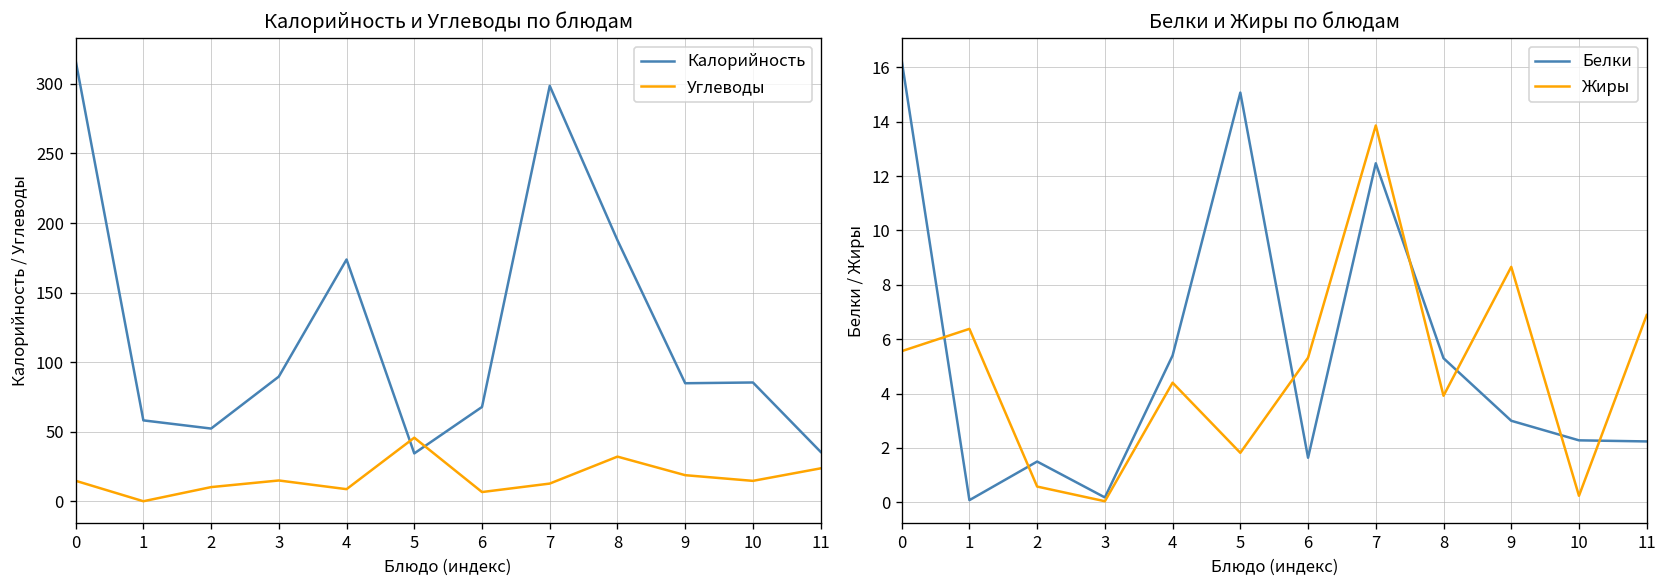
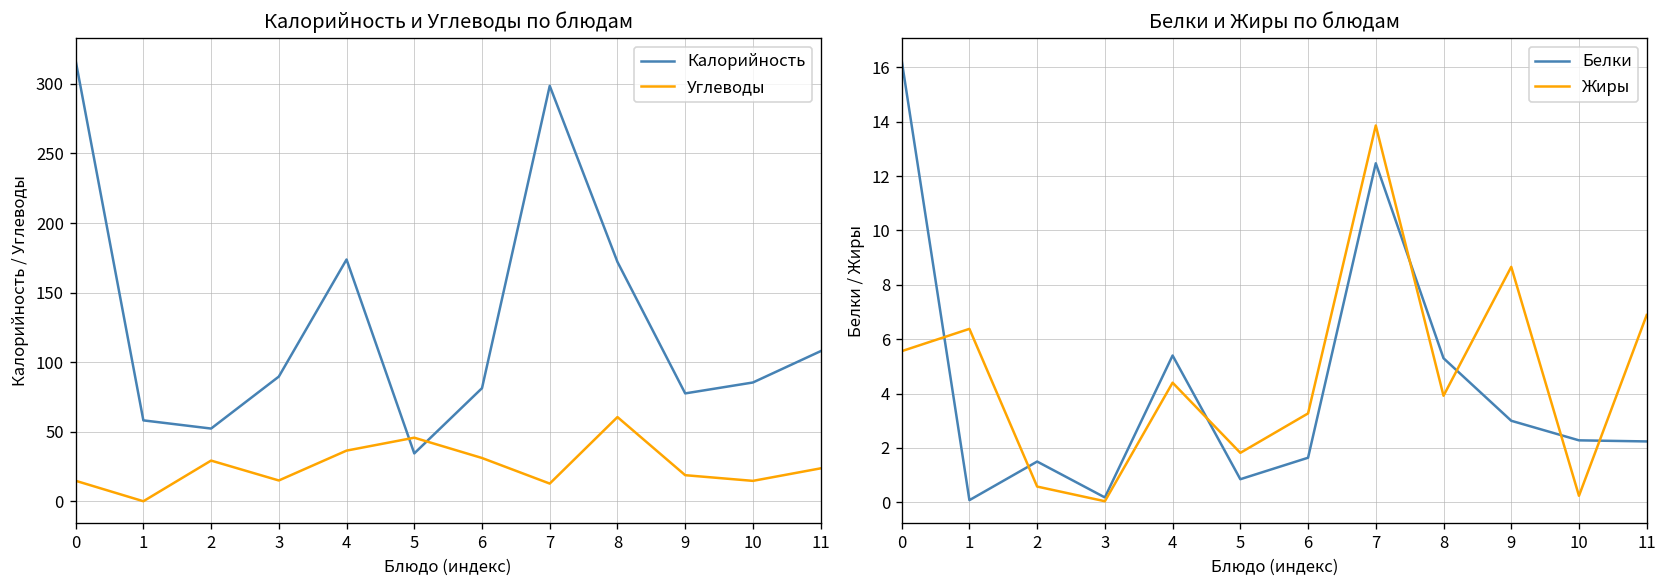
  {
    "Калорийность и Углеводы по блюдам": {
      "Калорийность": {
        "0": 317,
        "1": 58,
        "2": 52,
        "3": 90,
        "4": 174,
        "5": 34,
-       "6": 68,
+       "6": 81,
        "7": 299,
-       "8": 188,
-       "9": 85,
+       "8": 172,
+       "9": 78,
        "10": 85,
-       "11": 36
+       "11": 108
      },
      "Углеводы": {
        "0": 15,
        "1": 0,
-       "2": 10,
+       "2": 29,
        "3": 15,
-       "4": 9,
+       "4": 37,
        "5": 46,
-       "6": 7,
+       "6": 31,
        "7": 13,
-       "8": 32,
+       "8": 61,
        "9": 19,
        "10": 15,
        "11": 24
      }
    },
    "Белки и Жиры по блюдам": {
      "Белки": {
        "0": 16.3,
        "1": 0.1,
        "2": 1.5,
        "3": 0.2,
        "4": 5.4,
-       "5": 15.1,
+       "5": 0.9,
        "6": 1.6,
        "7": 12.5,
        "8": 5.3,
        "9": 3.0,
        "10": 2.3,
        "11": 2.2
      },
      "Жиры": {
        "0": 5.6,
        "1": 6.4,
        "2": 0.6,
        "3": 0.0,
        "4": 4.4,
        "5": 1.8,
-       "6": 5.3,
+       "6": 3.3,
        "7": 13.9,
        "8": 3.9,
        "9": 8.7,
        "10": 0.2,
        "11": 6.9
      }
    }
  }
